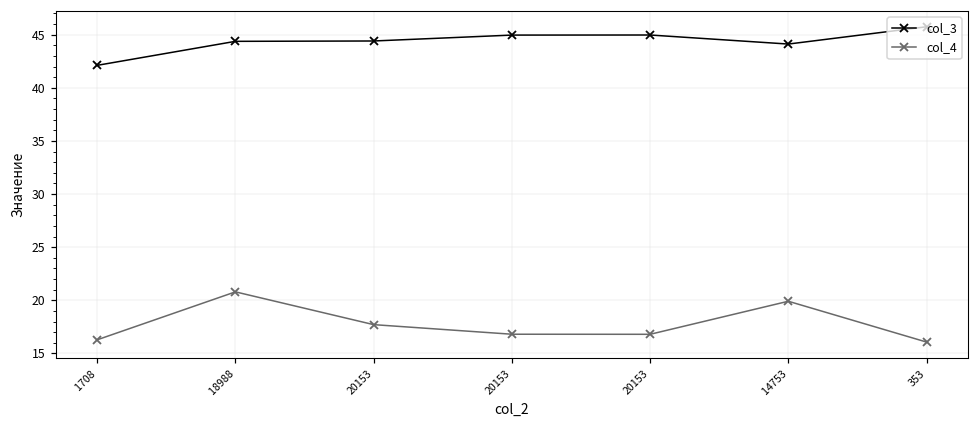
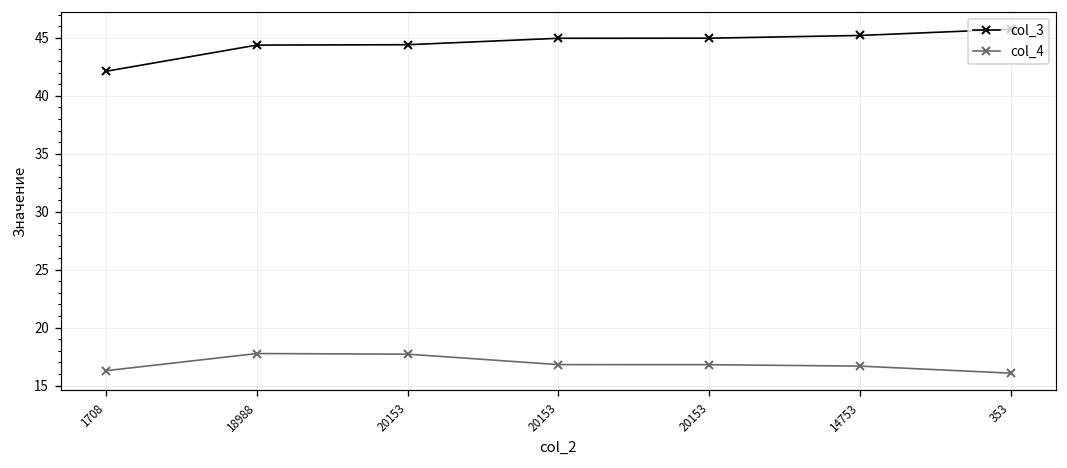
  {
    "col_3": {
      "1708": 42,
      "18988": 44,
-     "14753": 44
+     "14753": 45
    },
    "col_4": {
      "1708": 16,
-     "18988": 21,
-     "14753": 20,
+     "18988": 18,
+     "14753": 17,
      "353": 16
    }
  }
